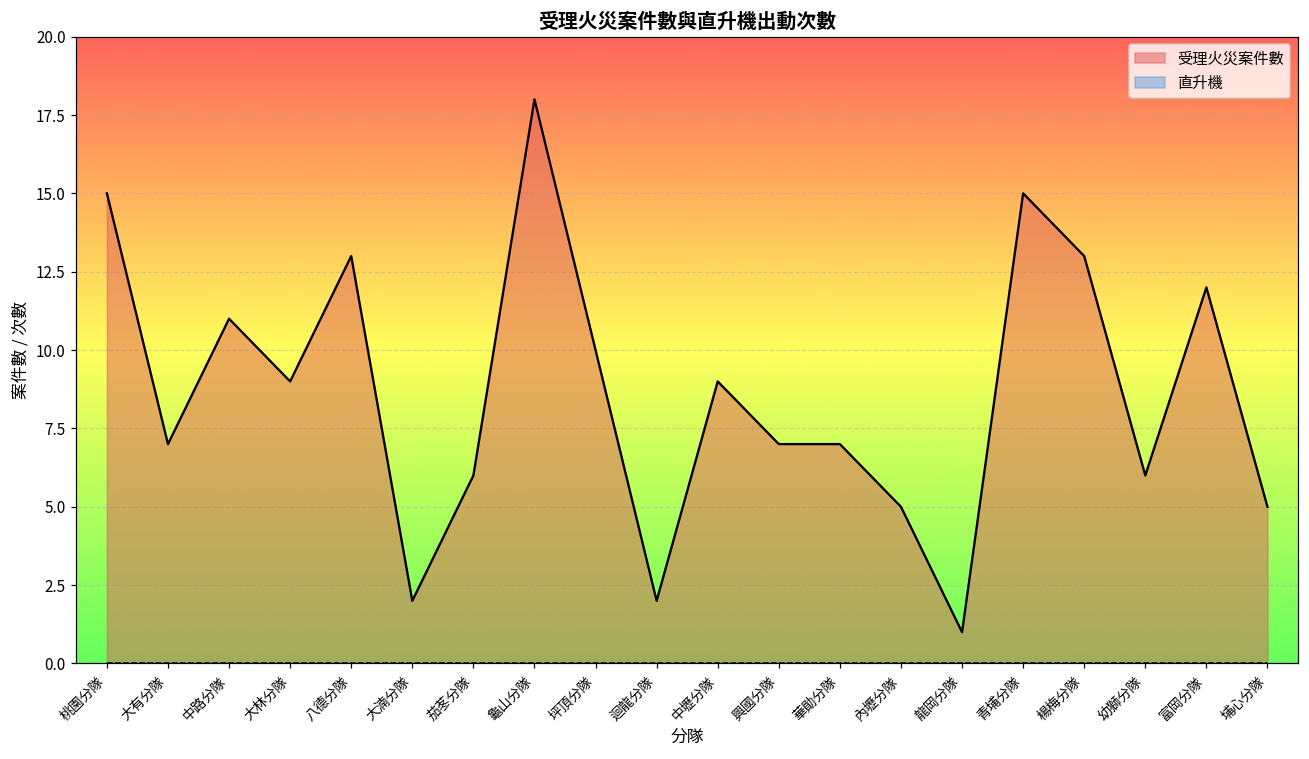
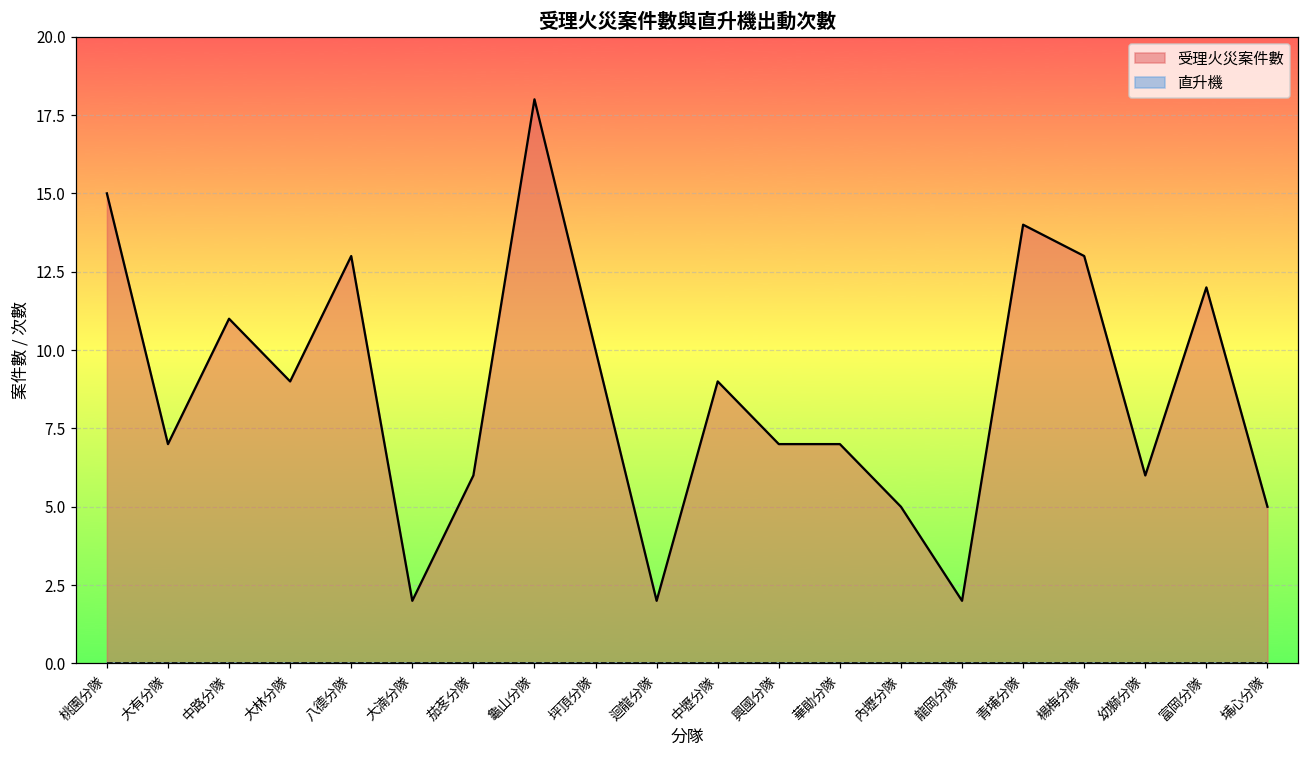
  {
    "受理火災案件數": {
      "桃園分隊": 15,
      "大有分隊": 7,
      "中路分隊": 11,
      "大林分隊": 9,
      "八德分隊": 13,
      "大湳分隊": 2,
      "茄苳分隊": 6,
      "龜山分隊": 18,
      "坪頂分隊": 10,
      "迴龍分隊": 2,
      "中壢分隊": 9,
      "興國分隊": 7,
      "華勛分隊": 7,
      "內壢分隊": 5,
-     "龍岡分隊": 1,
-     "青埔分隊": 15,
+     "龍岡分隊": 2,
+     "青埔分隊": 14,
      "楊梅分隊": 13,
      "幼獅分隊": 6,
      "富岡分隊": 12,
      "埔心分隊": 5
    },
    "直升機": {
      "桃園分隊": 0,
      "大有分隊": 0,
      "中路分隊": 0,
      "大林分隊": 0,
      "八德分隊": 0,
      "大湳分隊": 0,
      "茄苳分隊": 0,
      "龜山分隊": 0,
      "坪頂分隊": 0,
      "迴龍分隊": 0,
      "中壢分隊": 0,
      "興國分隊": 0,
      "華勛分隊": 0,
      "內壢分隊": 0,
      "龍岡分隊": 0,
      "青埔分隊": 0,
      "楊梅分隊": 0,
      "幼獅分隊": 0,
      "富岡分隊": 0,
      "埔心分隊": 0
    }
  }
